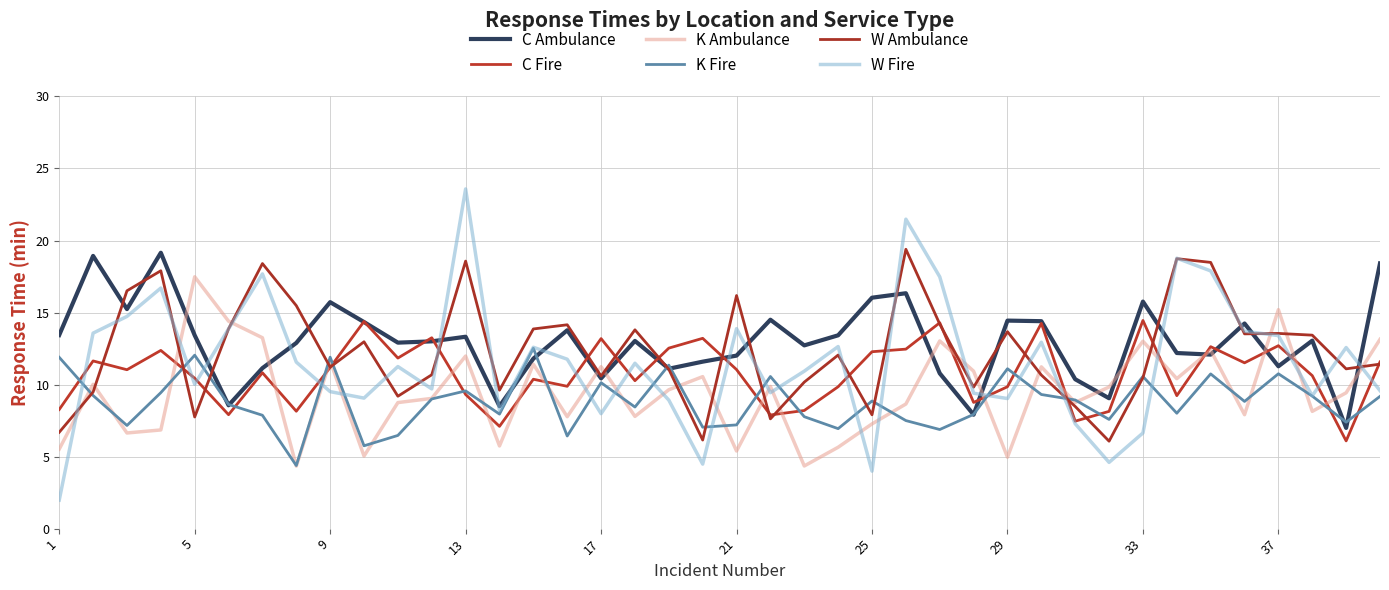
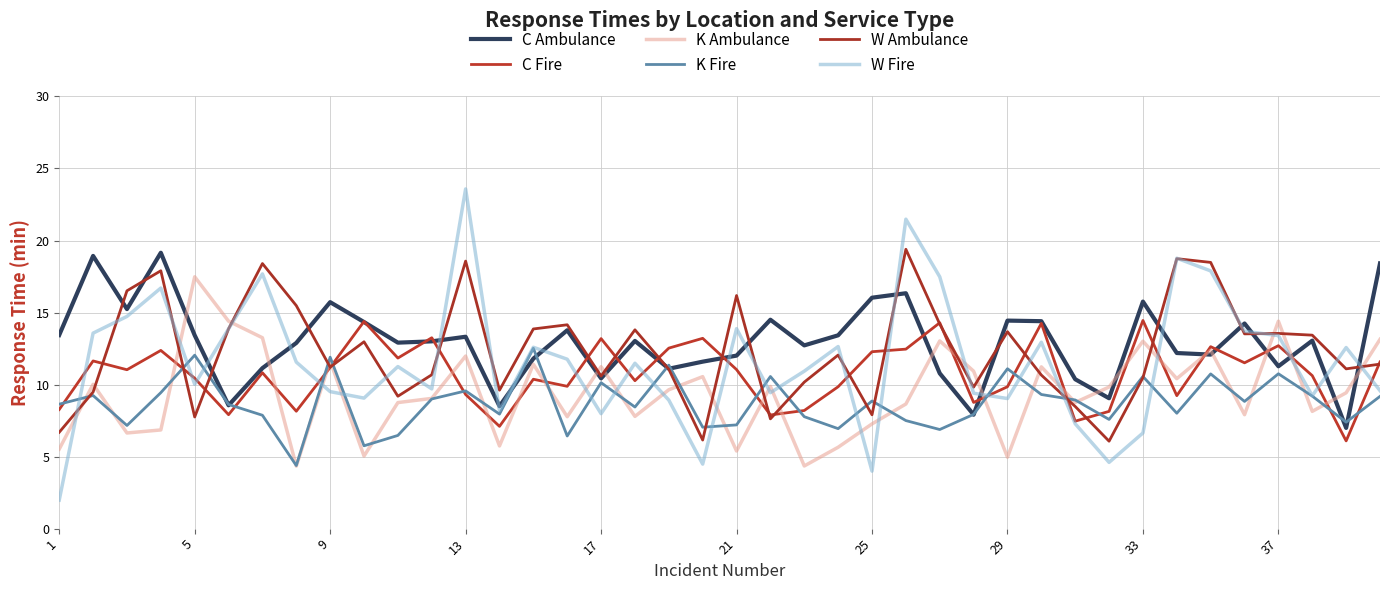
  {
    "C Ambulance": {
      "1": 13.4,
      "5": 13.4,
      "9": 15.7,
      "13": 13.3,
      "21": 12.0,
      "25": 16.0,
      "29": 14.4,
      "33": 15.8,
      "37": 11.3
    },
    "K Ambulance": {
      "1": 5.5,
      "5": 17.5,
      "9": 11.6,
      "13": 12.0,
      "17": 11.2,
      "21": 5.4,
      "25": 7.3,
      "29": 5.0,
      "33": 13.0,
-     "37": 15.2
+     "37": 14.4
    },
    "K Fire": {
-     "1": 11.9,
+     "1": 8.6,
      "5": 12.0,
      "9": 11.9,
      "13": 9.6,
      "17": 10.1,
      "21": 7.2,
      "25": 8.9,
      "29": 11.1,
      "37": 10.8
    },
    "W Fire": {
      "1": 2.0,
      "5": 10.0,
      "9": 9.5,
      "13": 23.6,
      "17": 8.0,
      "21": 13.9,
      "25": 4.0,
      "29": 9.0,
      "33": 6.6
    }
  }
